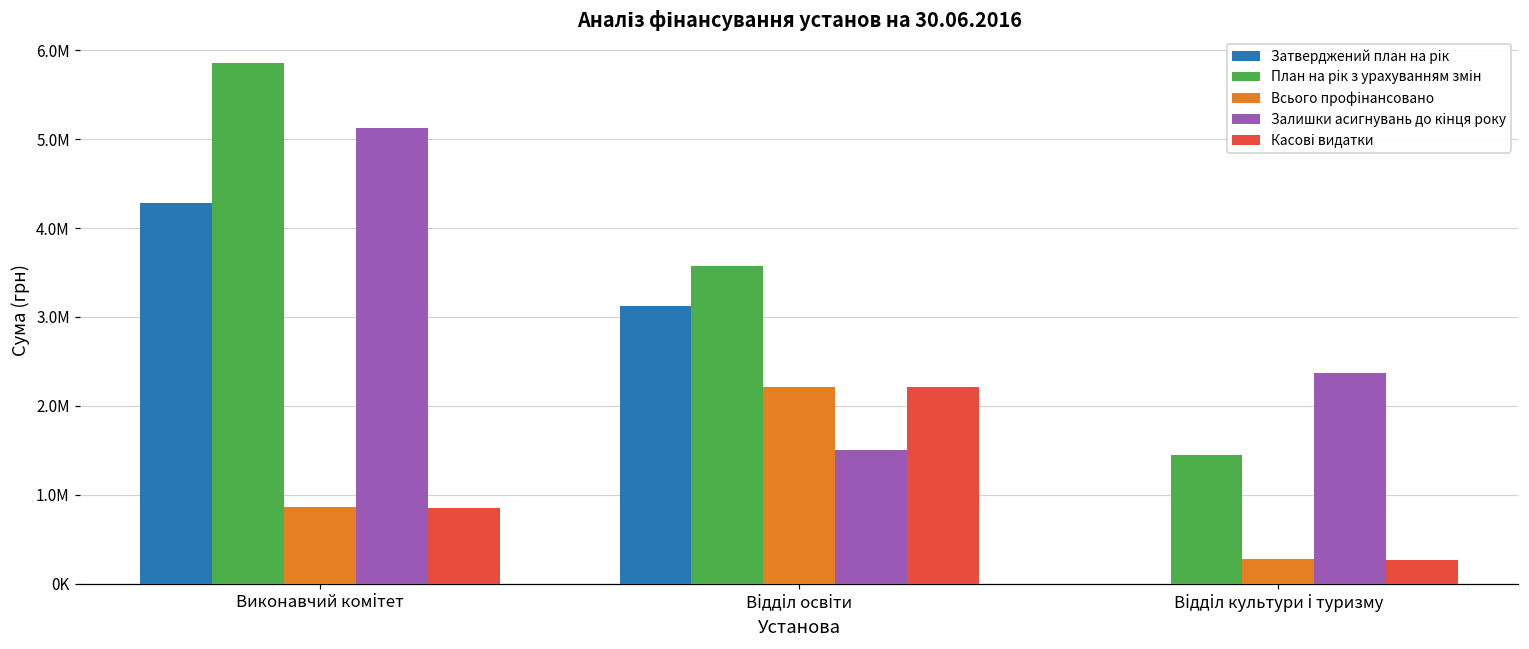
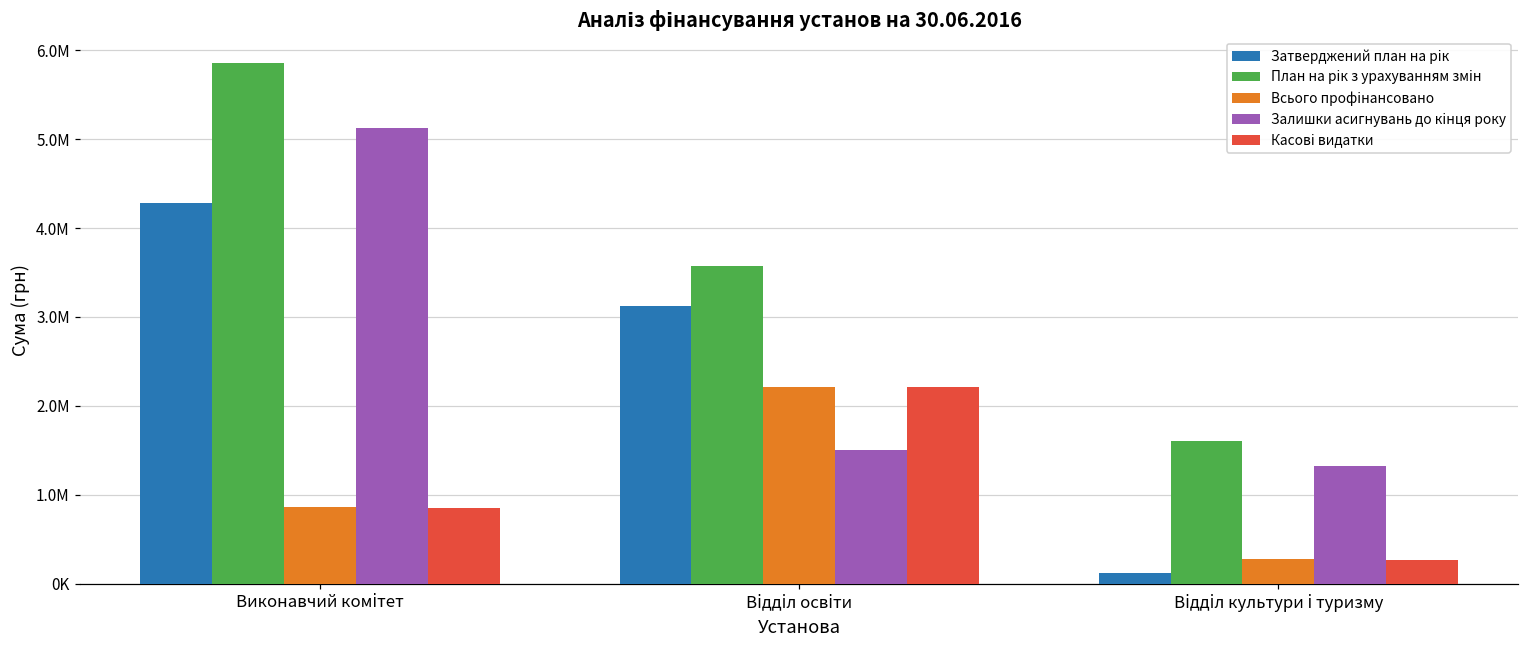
  {
    "Затверджений план на рік": {
      "Виконавчий комітет": 4300000,
      "Відділ освіти": 3100000,
-     "Відділ культури і туризму": 0
+     "Відділ культури і туризму": 100000
    },
    "План на рік з урахуванням змін": {
      "Виконавчий комітет": 5900000,
      "Відділ освіти": 3600000,
-     "Відділ культури і туризму": 1400000
+     "Відділ культури і туризму": 1600000
    },
    "Залишки асигнувань до кінця року": {
      "Виконавчий комітет": 5100000,
      "Відділ освіти": 1500000,
-     "Відділ культури і туризму": 2400000
+     "Відділ культури і туризму": 1300000
    }
  }
